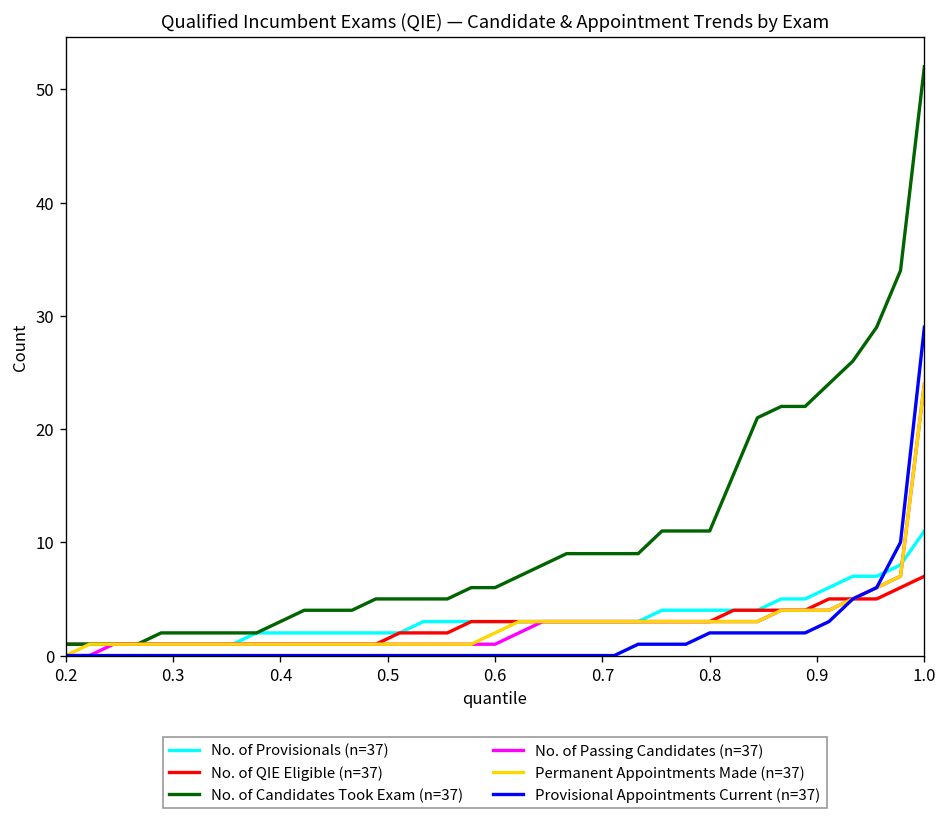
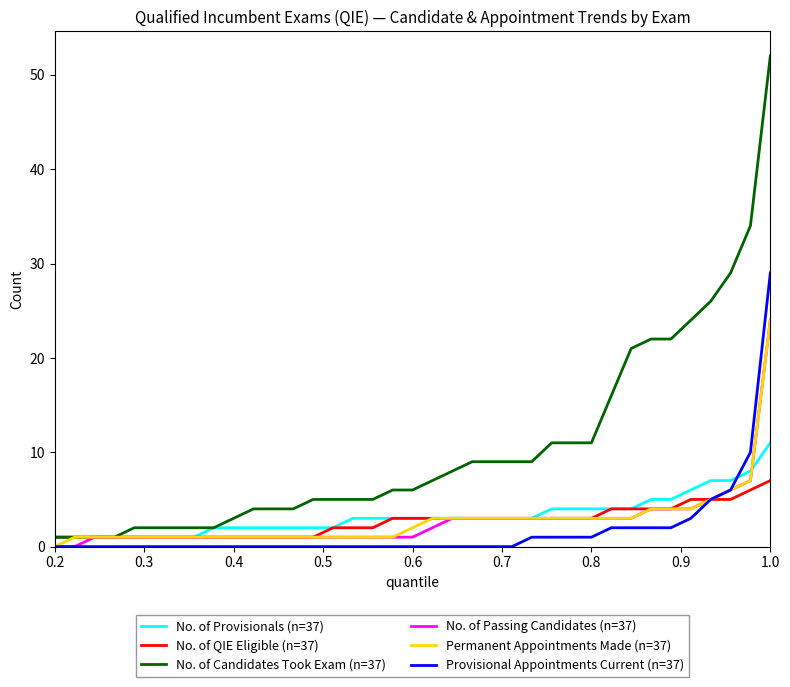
  {
    "No. of Provisionals (n=37)": {
      "0.4": 2,
      "0.8": 4,
      "1.0": 11
    },
    "No. of QIE Eligible (n=37)": {
      "1.0": 7
    },
    "No. of Candidates Took Exam (n=37)": {
      "0.4": 3,
      "0.6": 6,
      "0.8": 11,
      "1.0": 52
    },
    "No. of Passing Candidates (n=37)": {
      "0.6": 1
    },
    "Permanent Appointments Made (n=37)": {
      "0.6": 2
    },
    "Provisional Appointments Current (n=37)": {
      "0.4": 0,
      "0.6": 0,
-     "0.8": 2,
+     "0.8": 1,
      "1.0": 29
    }
  }
